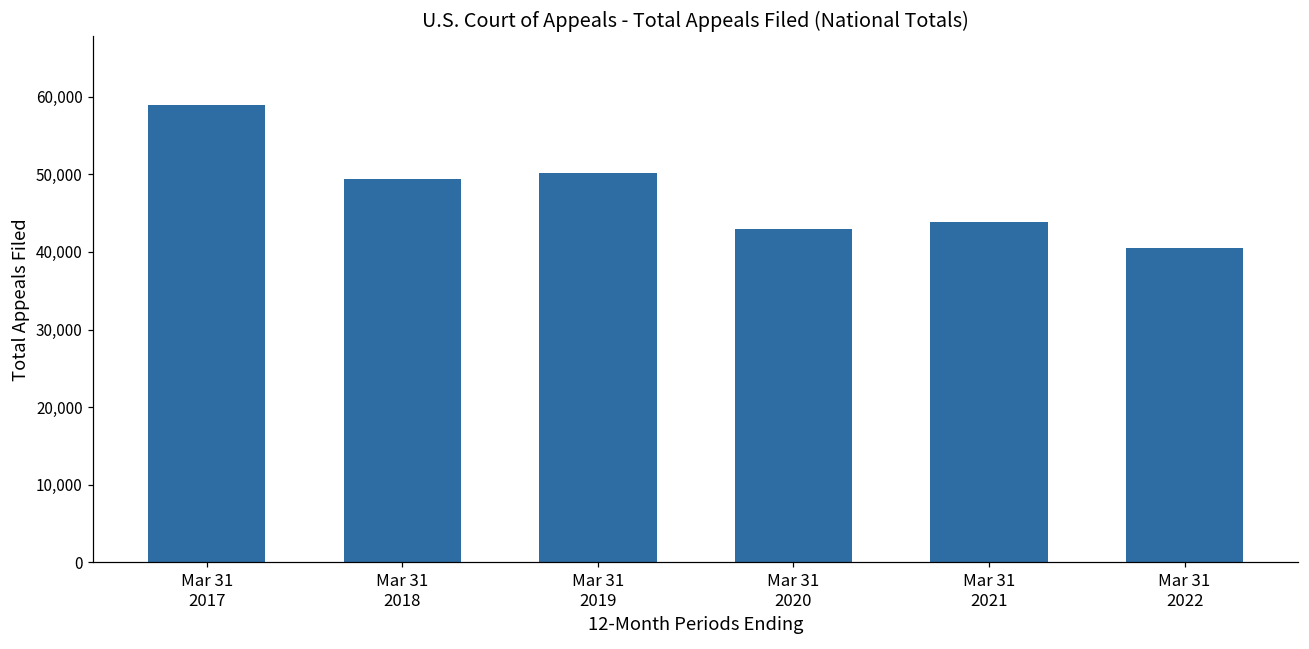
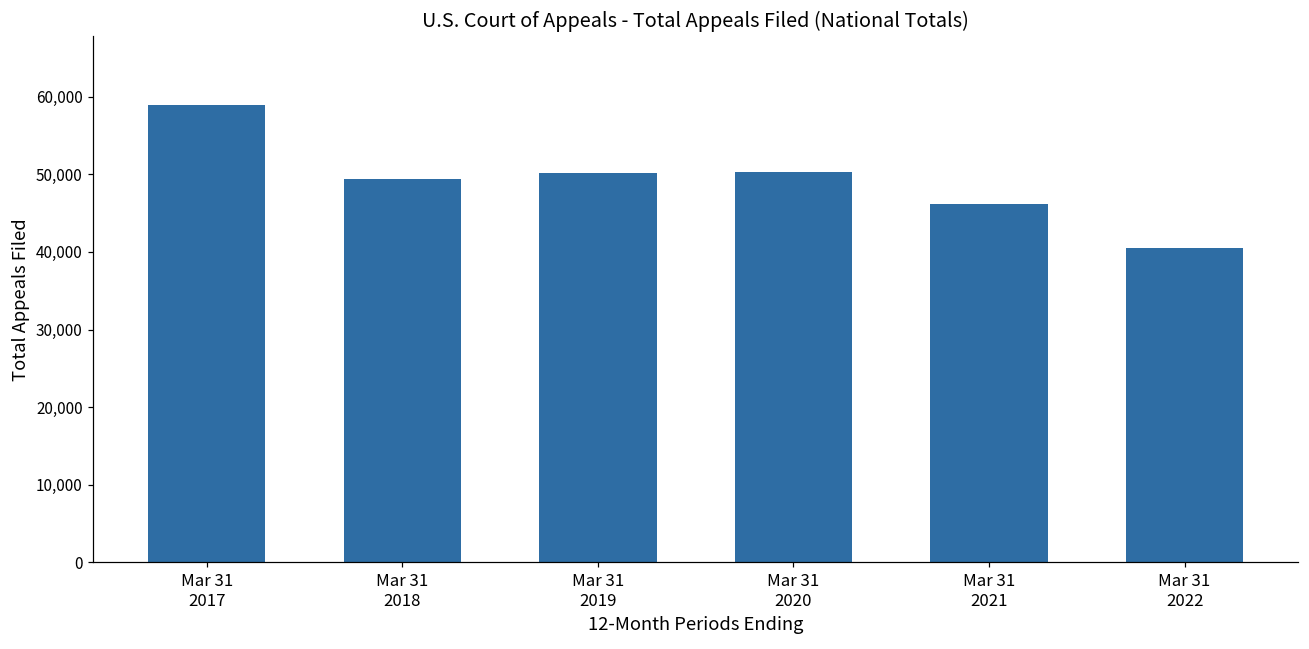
  {
    "Mar 31 2017": "59,000",
    "Mar 31 2018": "49,000",
    "Mar 31 2019": "50,000",
-   "Mar 31 2020": "43,000",
-   "Mar 31 2021": "44,000",
+   "Mar 31 2020": "50,000",
+   "Mar 31 2021": "46,000",
    "Mar 31 2022": "41,000"
  }
